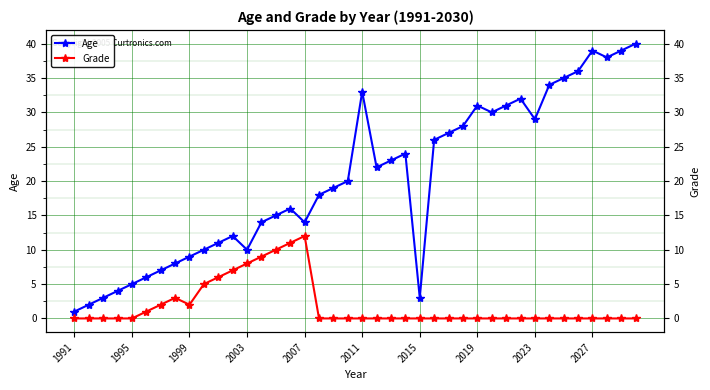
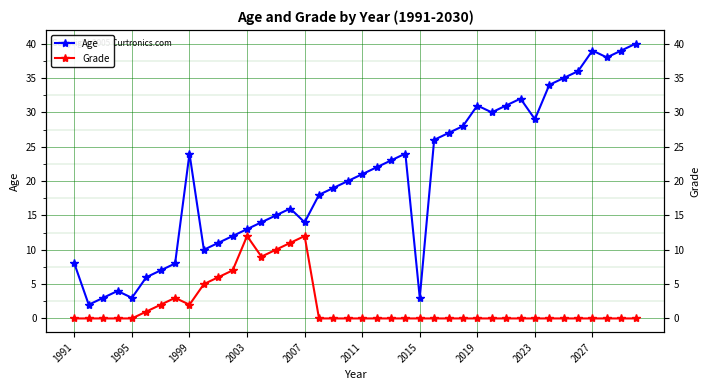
  {
    "Age": {
-     "1991": 1,
-     "1995": 5,
-     "1999": 9,
-     "2003": 10,
+     "1991": 8,
+     "1995": 3,
+     "1999": 24,
+     "2003": 13,
      "2007": 14,
-     "2011": 33,
+     "2011": 21,
      "2015": 3,
      "2019": 31,
      "2023": 29,
      "2027": 39
    },
    "Grade": {
      "1991": 0,
      "1995": 0,
      "1999": 2,
-     "2003": 8,
+     "2003": 12,
      "2007": 12,
      "2011": 0,
      "2015": 0,
      "2019": 0,
      "2023": 0,
      "2027": 0
    }
  }
